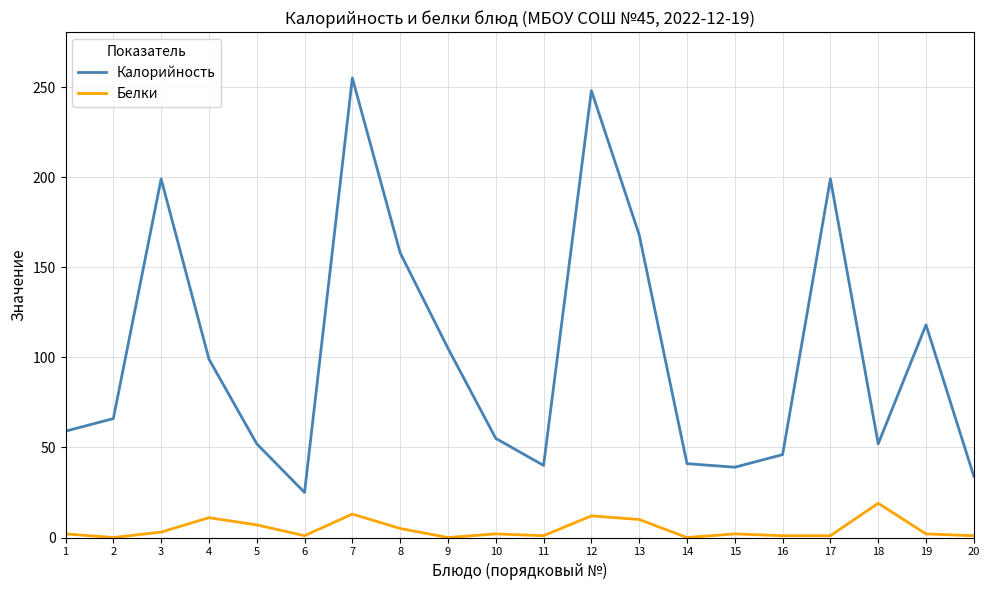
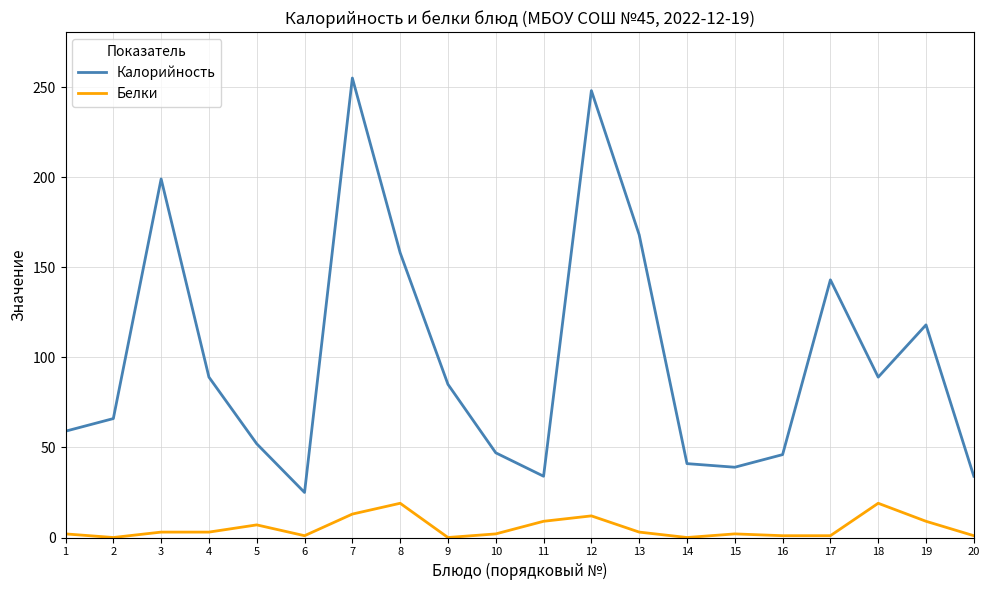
  {
    "Калорийность": {
      "1": 59,
      "2": 66,
      "3": 199,
-     "4": 99,
+     "4": 89,
      "5": 52,
      "6": 25,
      "7": 255,
      "8": 158,
-     "9": 105,
-     "10": 55,
-     "11": 40,
+     "9": 85,
+     "10": 47,
+     "11": 34,
      "12": 248,
      "13": 168,
      "14": 41,
      "15": 39,
      "16": 46,
-     "17": 199,
-     "18": 52,
+     "17": 143,
+     "18": 89,
      "19": 118,
      "20": 34
    },
    "Белки": {
      "1": 2,
      "2": 0,
      "3": 3,
-     "4": 11,
+     "4": 3,
      "5": 7,
      "6": 1,
      "7": 13,
-     "8": 5,
+     "8": 19,
      "9": 0,
      "10": 2,
-     "11": 1,
+     "11": 9,
      "12": 12,
-     "13": 10,
+     "13": 3,
      "14": 0,
      "15": 2,
      "16": 1,
      "17": 1,
      "18": 19,
-     "19": 2,
+     "19": 9,
      "20": 1
    }
  }
